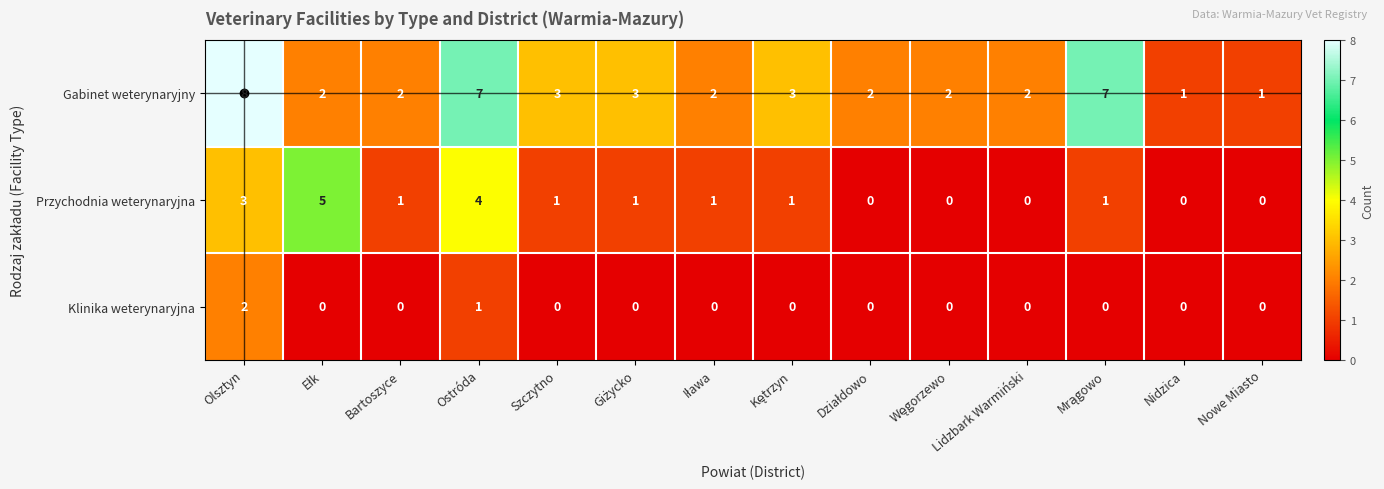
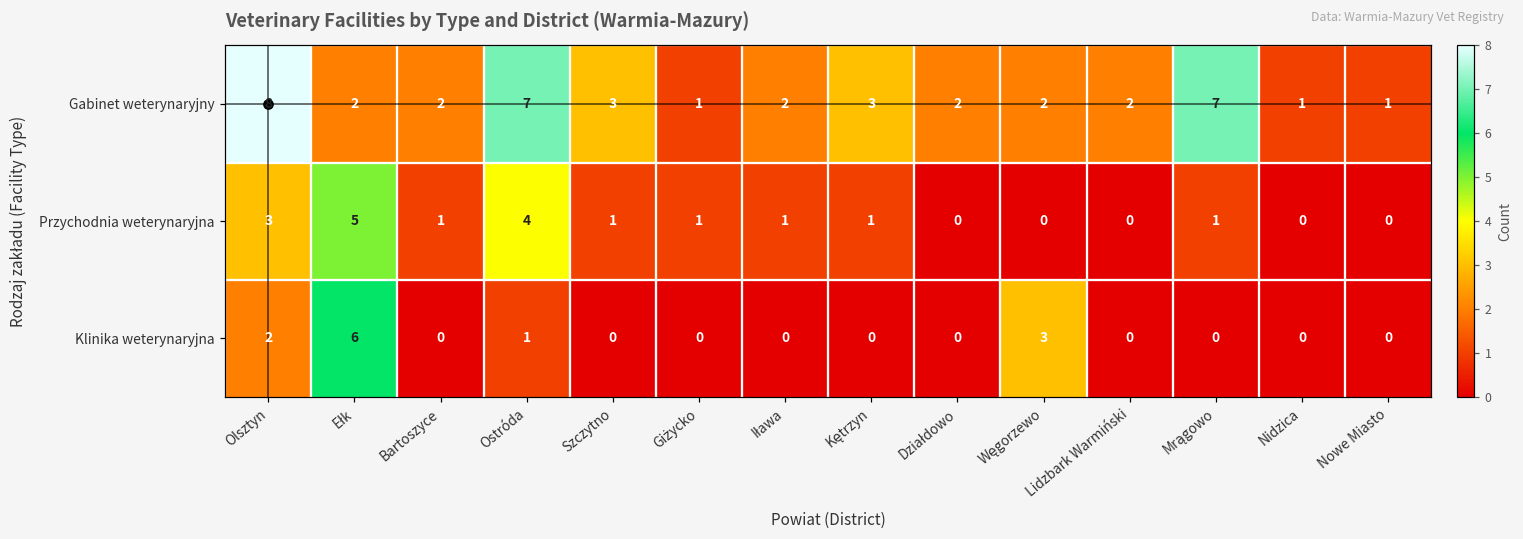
  {
    "Gabinet weterynaryjny": {
      "Ełk": 2,
      "Bartoszyce": 2,
      "Ostróda": 7,
      "Szczytno": 3,
-     "Giżycko": 3,
+     "Giżycko": 1,
      "Iława": 2,
      "Kętrzyn": 3,
      "Działdowo": 2,
      "Węgorzewo": 2,
      "Lidzbark Warmiński": 2,
      "Mrągowo": 7,
      "Nidzica": 1,
      "Nowe Miasto": 1
    },
    "Przychodnia weterynaryjna": {
      "Olsztyn": 3,
      "Ełk": 5,
      "Bartoszyce": 1,
      "Ostróda": 4,
      "Szczytno": 1,
      "Giżycko": 1,
      "Iława": 1,
      "Kętrzyn": 1,
      "Działdowo": 0,
      "Węgorzewo": 0,
      "Lidzbark Warmiński": 0,
      "Mrągowo": 1,
      "Nidzica": 0,
      "Nowe Miasto": 0
    },
    "Klinika weterynaryjna": {
      "Olsztyn": 2,
-     "Ełk": 0,
+     "Ełk": 6,
      "Bartoszyce": 0,
      "Ostróda": 1,
      "Szczytno": 0,
      "Giżycko": 0,
      "Iława": 0,
      "Kętrzyn": 0,
      "Działdowo": 0,
-     "Węgorzewo": 0,
+     "Węgorzewo": 3,
      "Lidzbark Warmiński": 0,
      "Mrągowo": 0,
      "Nidzica": 0,
      "Nowe Miasto": 0
    }
  }
